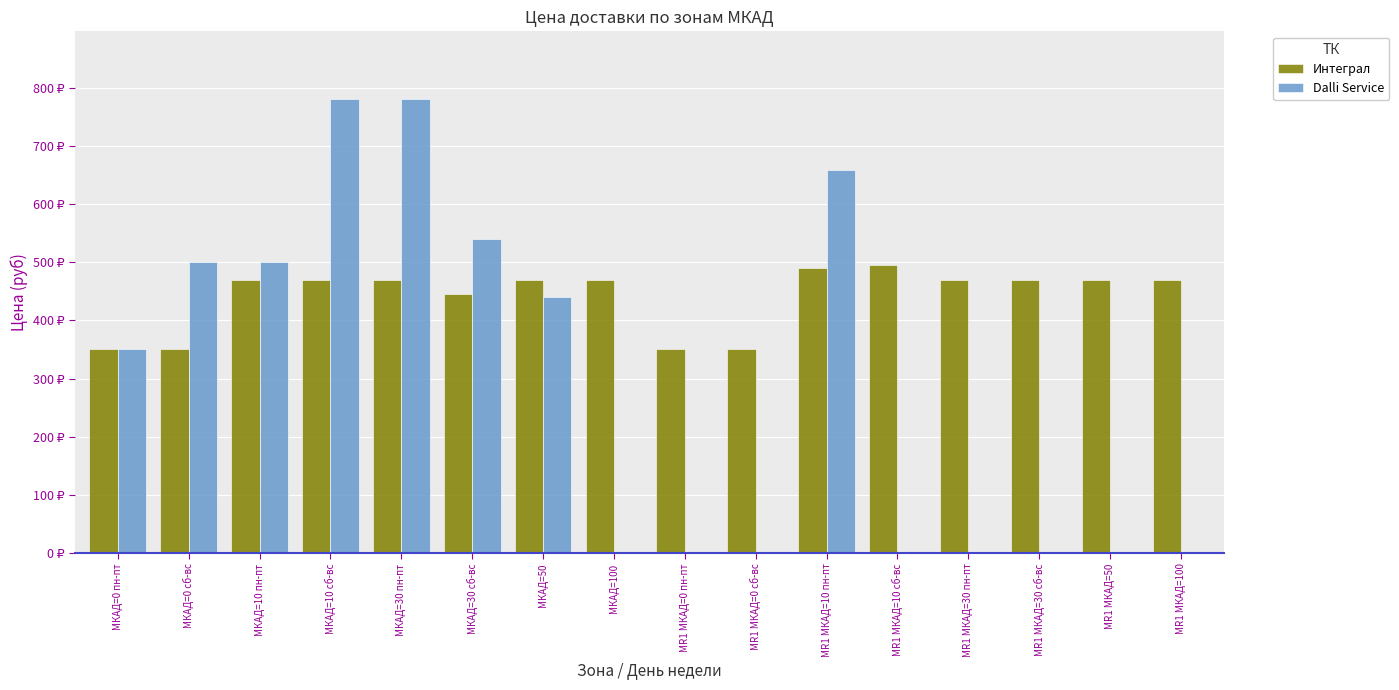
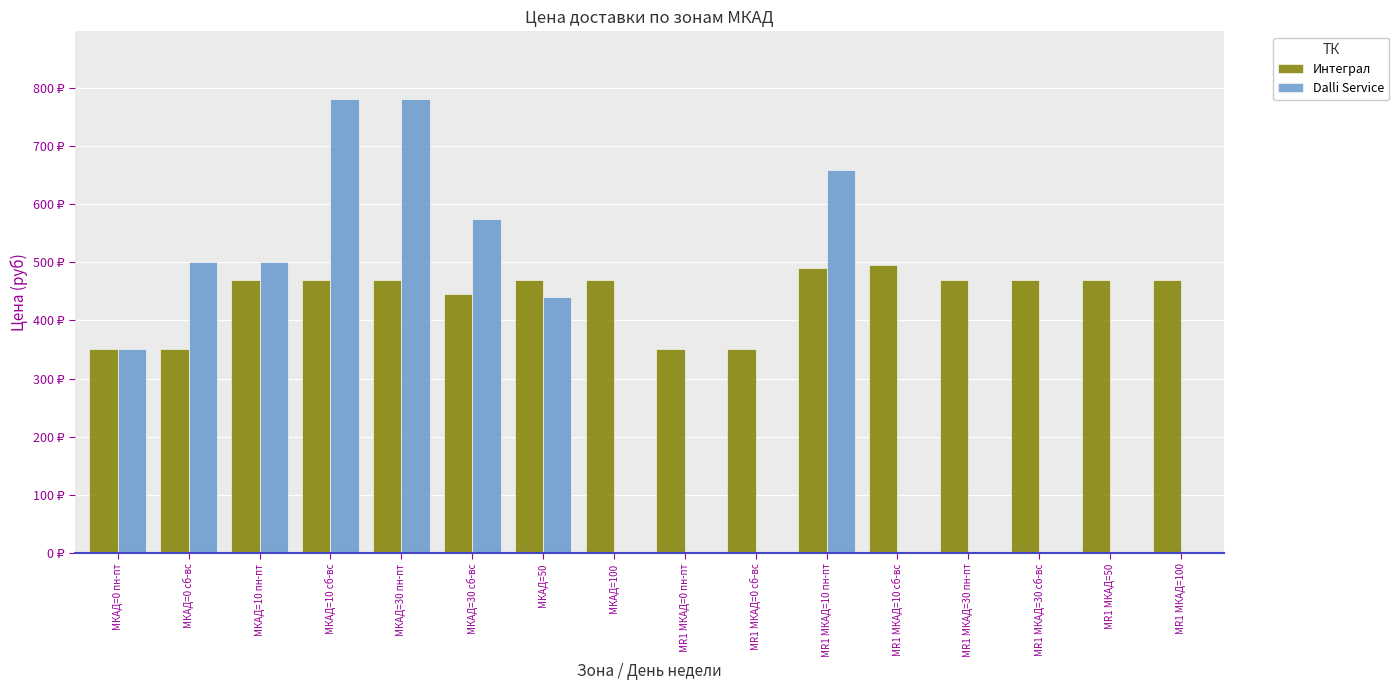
  {
    "Интеграл": {
      "МКАД=0 пн-пт": "350 ₽",
      "МКАД=0 сб-вс": "350 ₽",
      "МКАД=10 пн-пт": "470 ₽",
      "МКАД=10 сб-вс": "470 ₽",
      "МКАД=30 пн-пт": "470 ₽",
      "МКАД=30 сб-вс": "450 ₽",
      "МКАД=50": "470 ₽",
      "МКАД=100": "470 ₽",
      "MR1 МКАД=0 пн-пт": "350 ₽",
      "MR1 МКАД=0 сб-вс": "350 ₽",
      "MR1 МКАД=10 пн-пт": "490 ₽",
      "MR1 МКАД=10 сб-вс": "500 ₽",
      "MR1 МКАД=30 пн-пт": "470 ₽",
      "MR1 МКАД=30 сб-вс": "470 ₽",
      "MR1 МКАД=50": "470 ₽",
      "MR1 МКАД=100": "470 ₽"
    },
    "Dalli Service": {
      "МКАД=0 пн-пт": "350 ₽",
      "МКАД=0 сб-вс": "500 ₽",
      "МКАД=10 пн-пт": "500 ₽",
      "МКАД=10 сб-вс": "780 ₽",
      "МКАД=30 пн-пт": "780 ₽",
-     "МКАД=30 сб-вс": "540 ₽",
+     "МКАД=30 сб-вс": "570 ₽",
      "МКАД=50": "440 ₽",
      "МКАД=100": "0 ₽",
      "MR1 МКАД=0 пн-пт": "0 ₽",
      "MR1 МКАД=0 сб-вс": "0 ₽",
      "MR1 МКАД=10 пн-пт": "660 ₽",
      "MR1 МКАД=10 сб-вс": "0 ₽",
      "MR1 МКАД=30 пн-пт": "0 ₽",
      "MR1 МКАД=30 сб-вс": "0 ₽",
      "MR1 МКАД=50": "0 ₽",
      "MR1 МКАД=100": "0 ₽"
    }
  }
